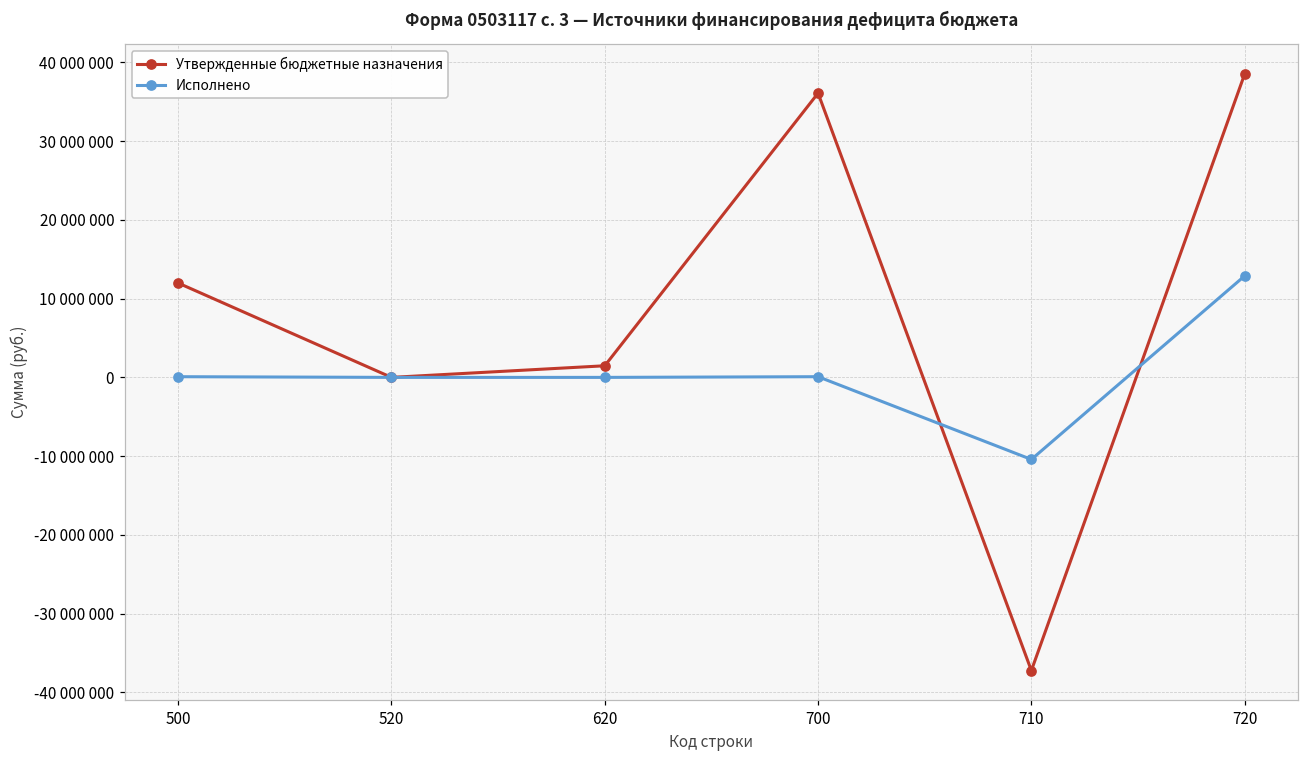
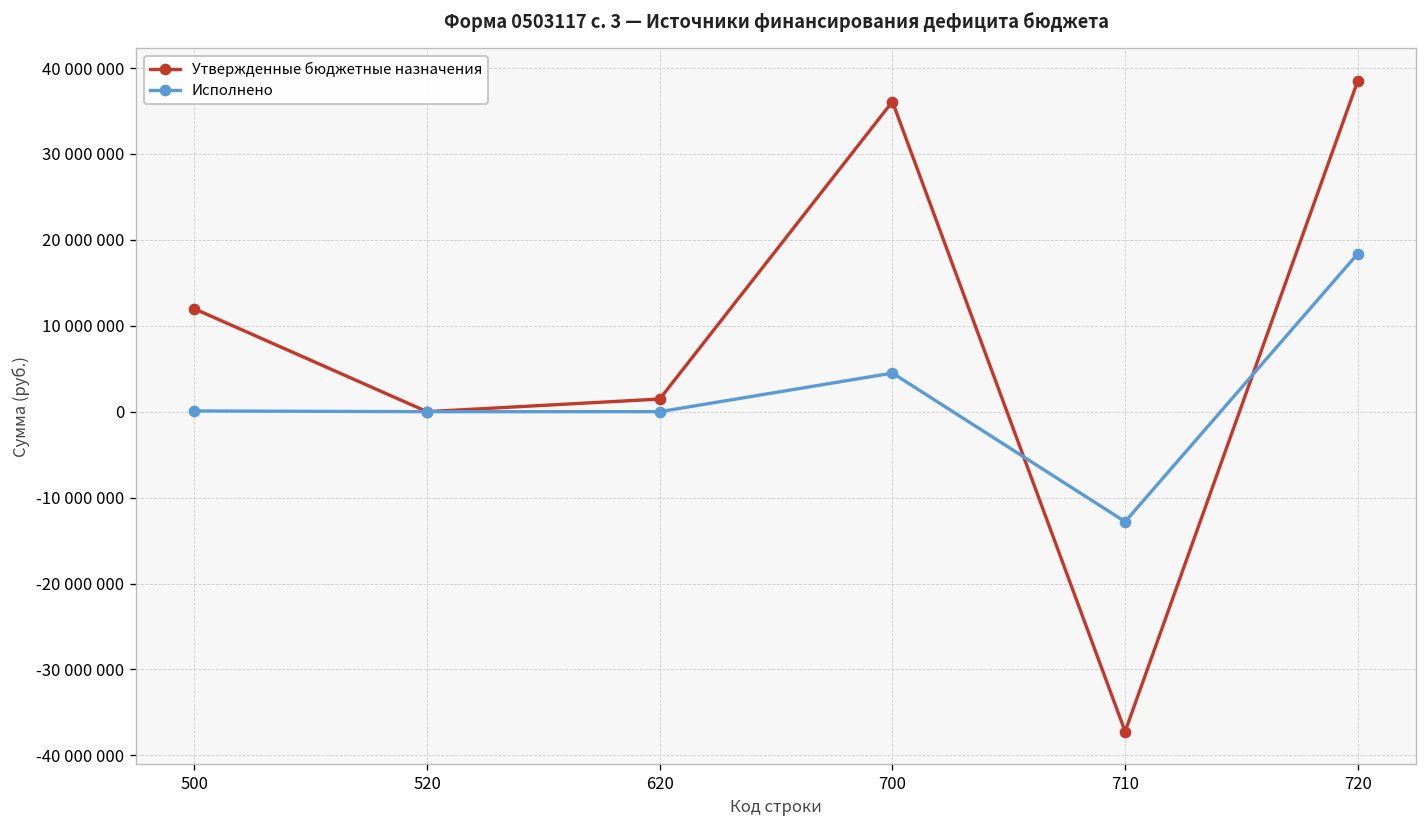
  {
    "Утвержденные бюджетные назначения": {
      "500": 12000000,
      "620": 1000000,
      "700": 36000000,
      "710": -37000000,
      "720": 39000000
    },
    "Исполнено": {
      "500": 0,
      "620": 0,
-     "700": 0,
-     "710": -10000000,
-     "720": 13000000
+     "700": 4000000,
+     "710": -13000000,
+     "720": 18000000
    }
  }
